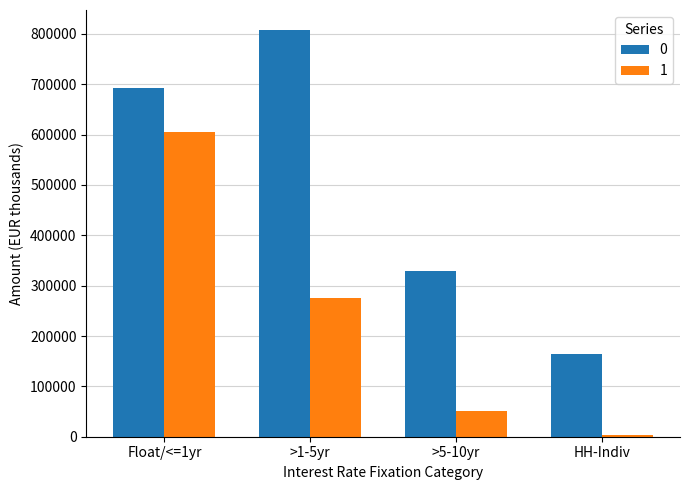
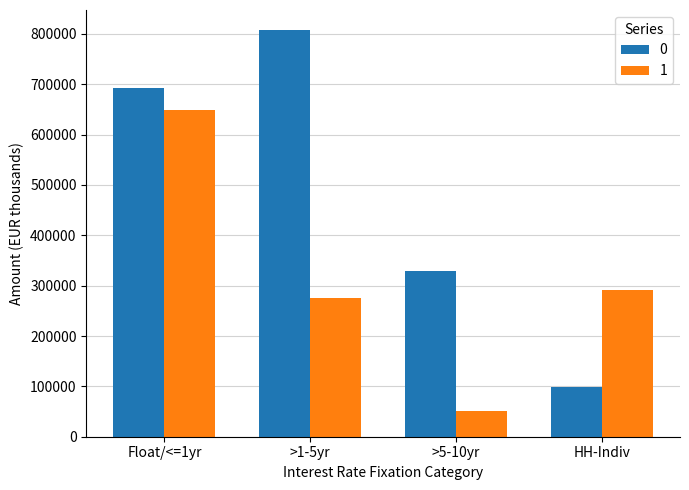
  {
    "0": {
      "Float/<=1yr": 690000,
      ">1-5yr": 810000,
      ">5-10yr": 330000,
-     "HH-Indiv": 160000
+     "HH-Indiv": 100000
    },
    "1": {
-     "Float/<=1yr": 610000,
+     "Float/<=1yr": 650000,
      ">1-5yr": 280000,
      ">5-10yr": 50000,
-     "HH-Indiv": 0
+     "HH-Indiv": 290000
    }
  }
